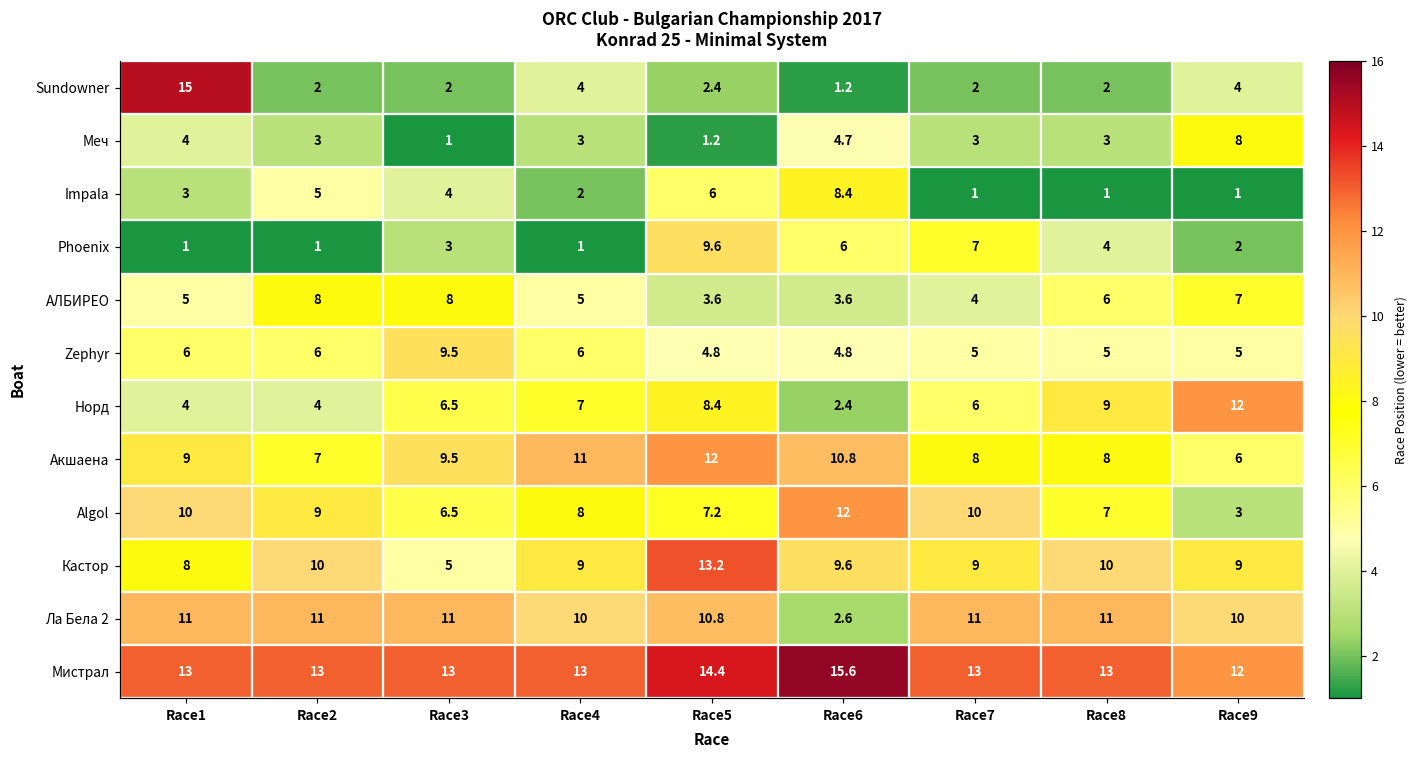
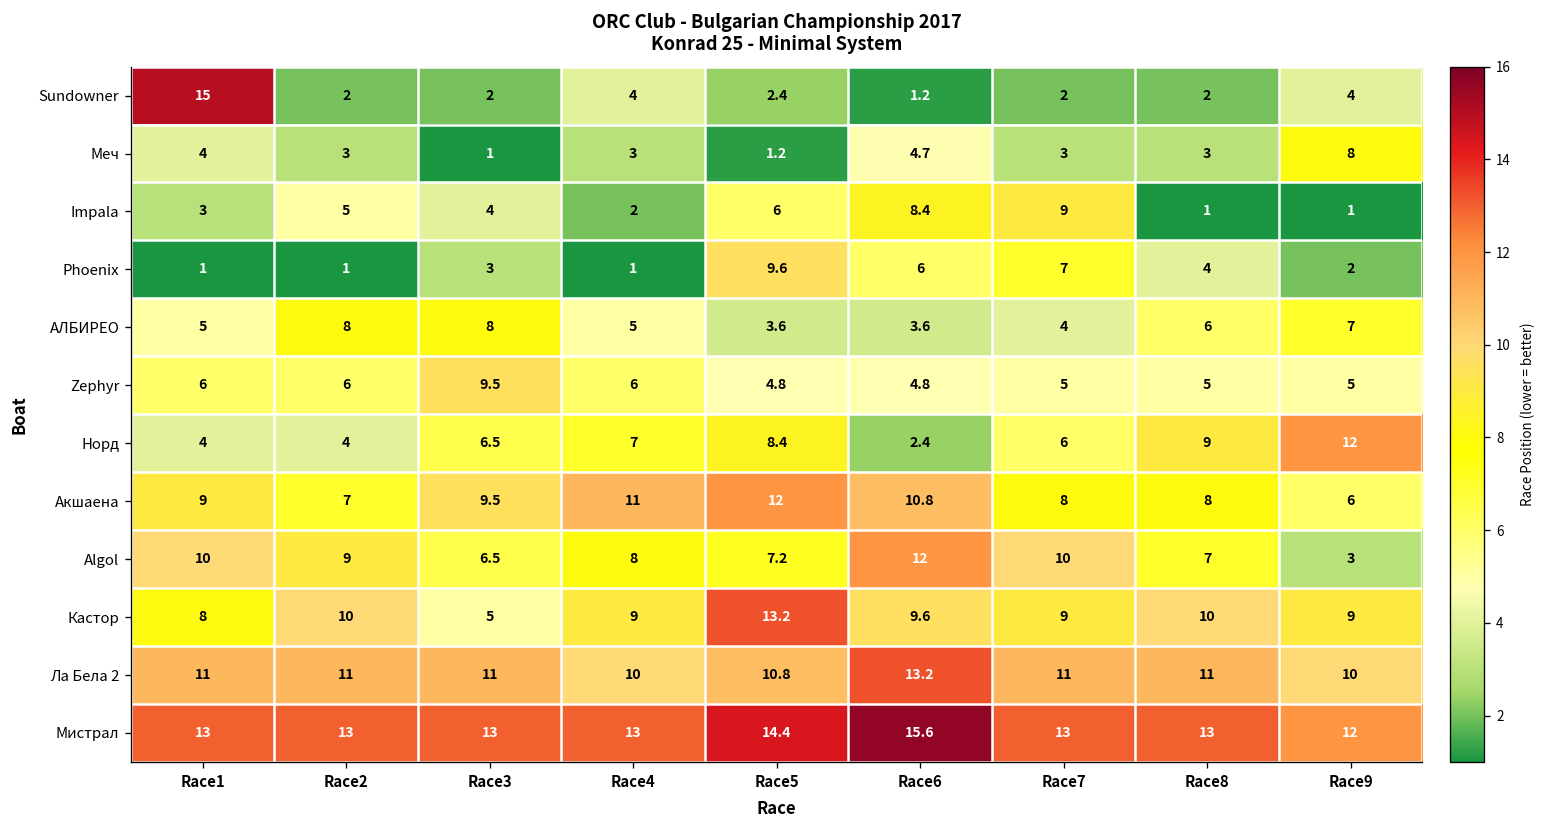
  {
    "Sundowner": {
      "Race1": 15,
      "Race2": 2,
      "Race3": 2,
      "Race4": 4,
      "Race5": 2.4,
      "Race6": 1.2,
      "Race7": 2,
      "Race8": 2,
      "Race9": 4
    },
    "Меч": {
      "Race1": 4,
      "Race2": 3,
      "Race3": 1,
      "Race4": 3,
      "Race5": 1.2,
      "Race6": 4.7,
      "Race7": 3,
      "Race8": 3,
      "Race9": 8
    },
    "Impala": {
      "Race1": 3,
      "Race2": 5,
      "Race3": 4,
      "Race4": 2,
      "Race5": 6,
      "Race6": 8.4,
-     "Race7": 1,
+     "Race7": 9,
      "Race8": 1,
      "Race9": 1
    },
    "Phoenix": {
      "Race1": 1,
      "Race2": 1,
      "Race3": 3,
      "Race4": 1,
      "Race5": 9.6,
      "Race6": 6,
      "Race7": 7,
      "Race8": 4,
      "Race9": 2
    },
    "АЛБИРЕО": {
      "Race1": 5,
      "Race2": 8,
      "Race3": 8,
      "Race4": 5,
      "Race5": 3.6,
      "Race6": 3.6,
      "Race7": 4,
      "Race8": 6,
      "Race9": 7
    },
    "Zephyr": {
      "Race1": 6,
      "Race2": 6,
      "Race3": 9.5,
      "Race4": 6,
      "Race5": 4.8,
      "Race6": 4.8,
      "Race7": 5,
      "Race8": 5,
      "Race9": 5
    },
    "Норд": {
      "Race1": 4,
      "Race2": 4,
      "Race3": 6.5,
      "Race4": 7,
      "Race5": 8.4,
      "Race6": 2.4,
      "Race7": 6,
      "Race8": 9,
      "Race9": 12
    },
    "Акшаена": {
      "Race1": 9,
      "Race2": 7,
      "Race3": 9.5,
      "Race4": 11,
      "Race5": 12,
      "Race6": 10.8,
      "Race7": 8,
      "Race8": 8,
      "Race9": 6
    },
    "Algol": {
      "Race1": 10,
      "Race2": 9,
      "Race3": 6.5,
      "Race4": 8,
      "Race5": 7.2,
      "Race6": 12,
      "Race7": 10,
      "Race8": 7,
      "Race9": 3
    },
    "Кастор": {
      "Race1": 8,
      "Race2": 10,
      "Race3": 5,
      "Race4": 9,
      "Race5": 13.2,
      "Race6": 9.6,
      "Race7": 9,
      "Race8": 10,
      "Race9": 9
    },
    "Ла Бела 2": {
      "Race1": 11,
      "Race2": 11,
      "Race3": 11,
      "Race4": 10,
      "Race5": 10.8,
-     "Race6": 2.6,
+     "Race6": 13.2,
      "Race7": 11,
      "Race8": 11,
      "Race9": 10
    },
    "Мистрал": {
      "Race1": 13,
      "Race2": 13,
      "Race3": 13,
      "Race4": 13,
      "Race5": 14.4,
      "Race6": 15.6,
      "Race7": 13,
      "Race8": 13,
      "Race9": 12
    }
  }
